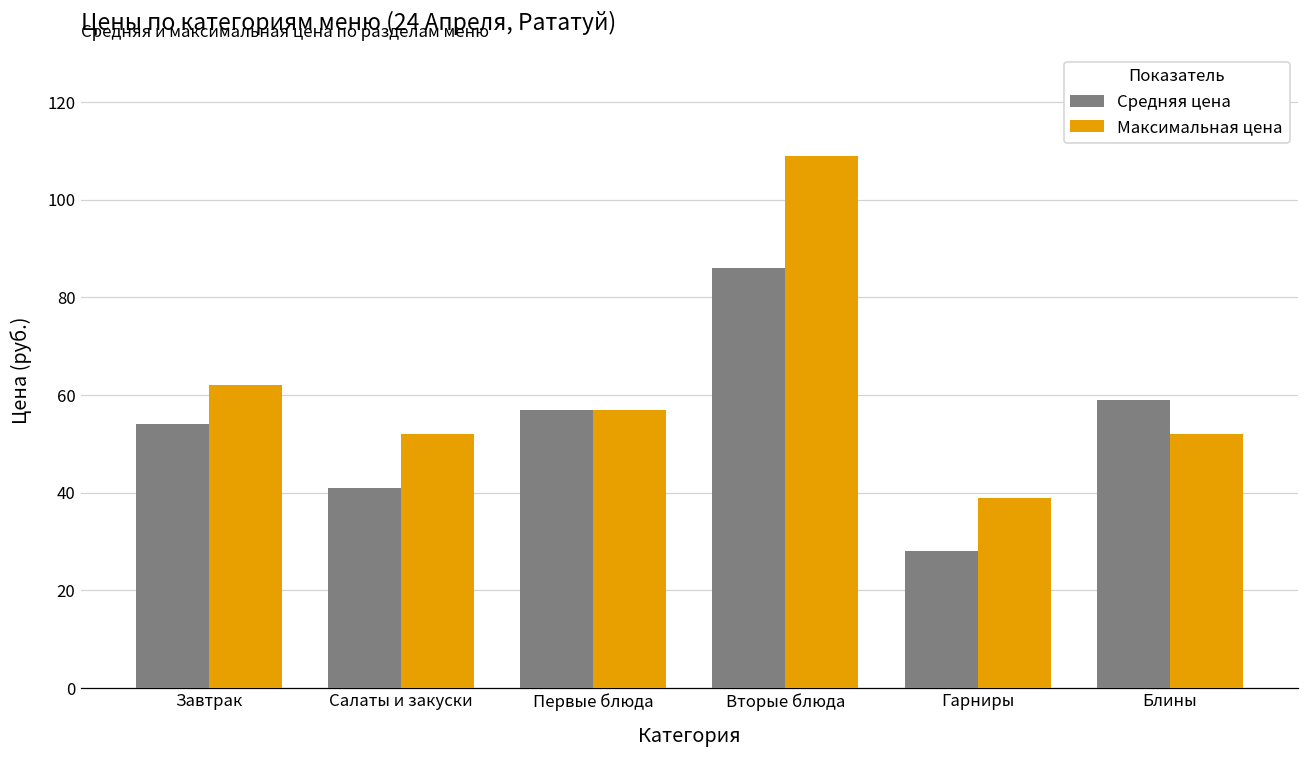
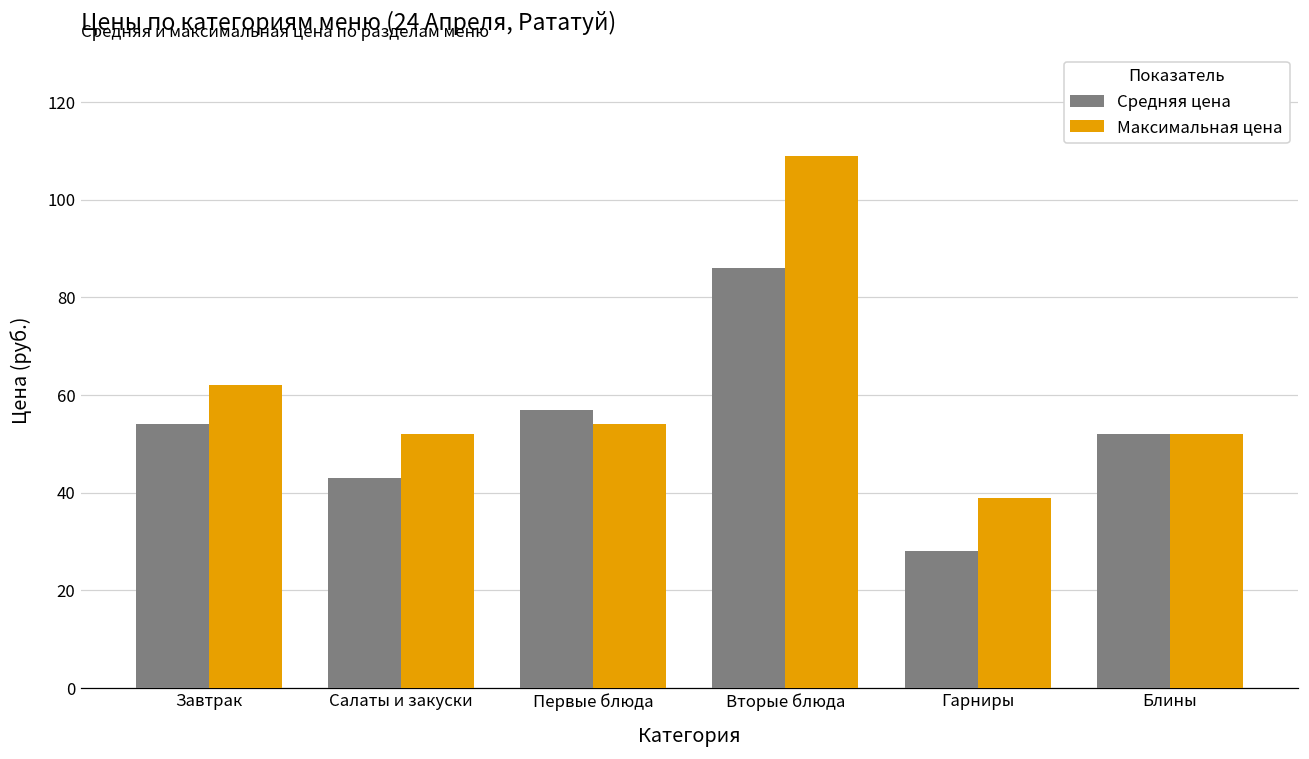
  {
    "Средняя цена": {
      "Завтрак": 54,
-     "Салаты и закуски": 41,
+     "Салаты и закуски": 43,
      "Первые блюда": 57,
      "Вторые блюда": 86,
      "Гарниры": 28,
-     "Блины": 59
+     "Блины": 52
    },
    "Максимальная цена": {
      "Завтрак": 62,
      "Салаты и закуски": 52,
-     "Первые блюда": 57,
+     "Первые блюда": 54,
      "Вторые блюда": 109,
      "Гарниры": 39,
      "Блины": 52
    }
  }
